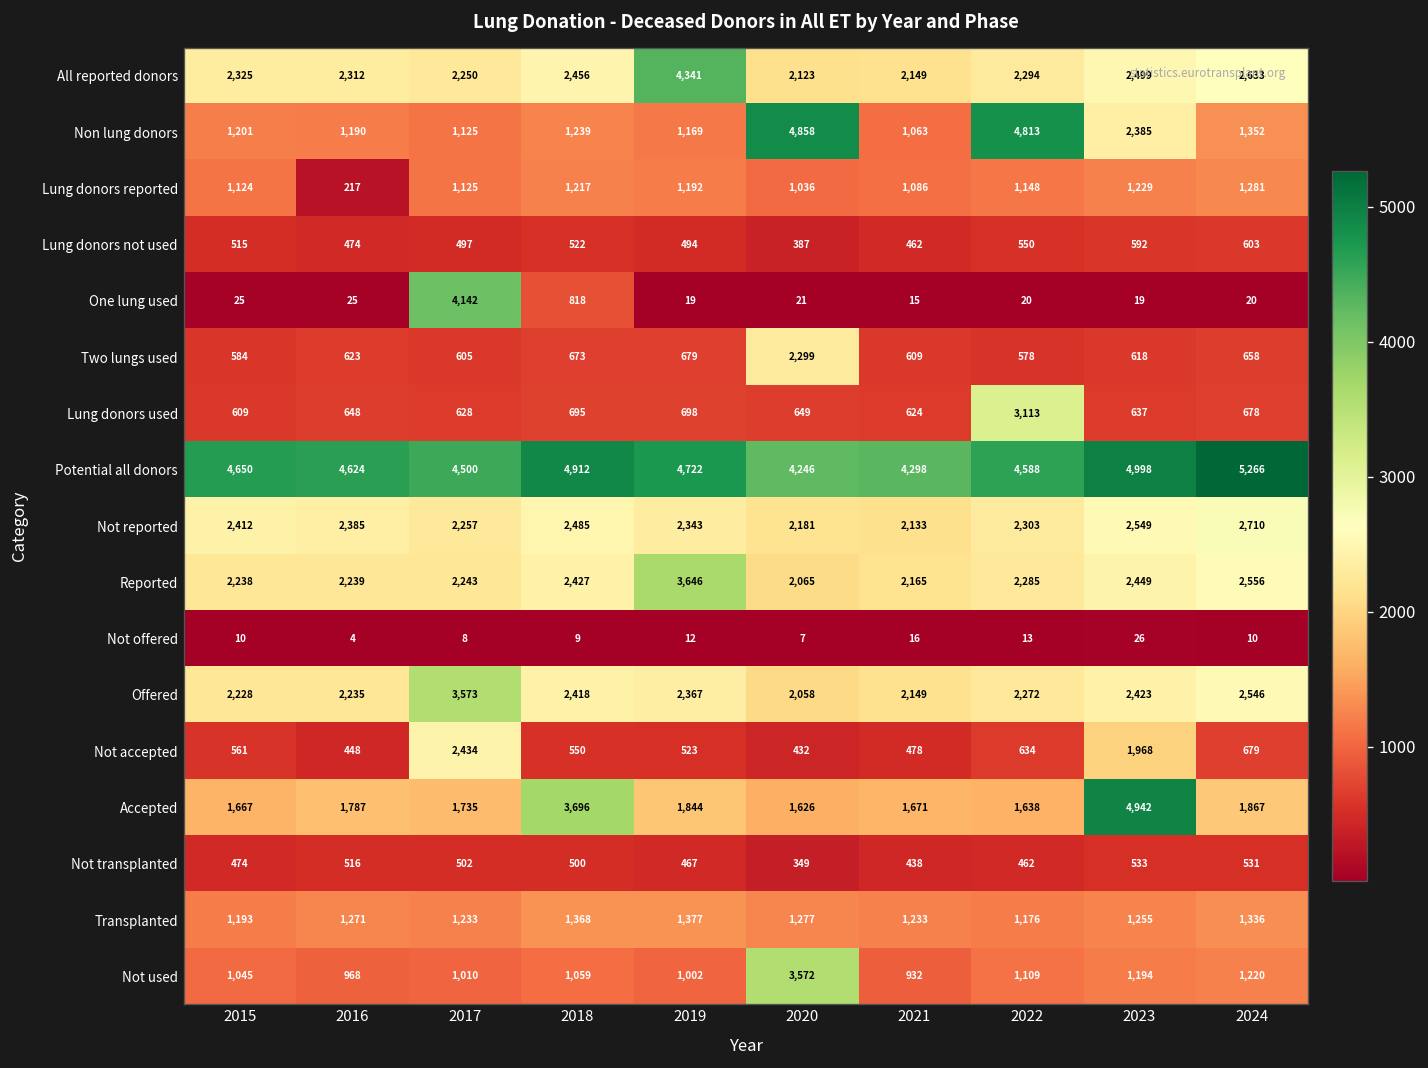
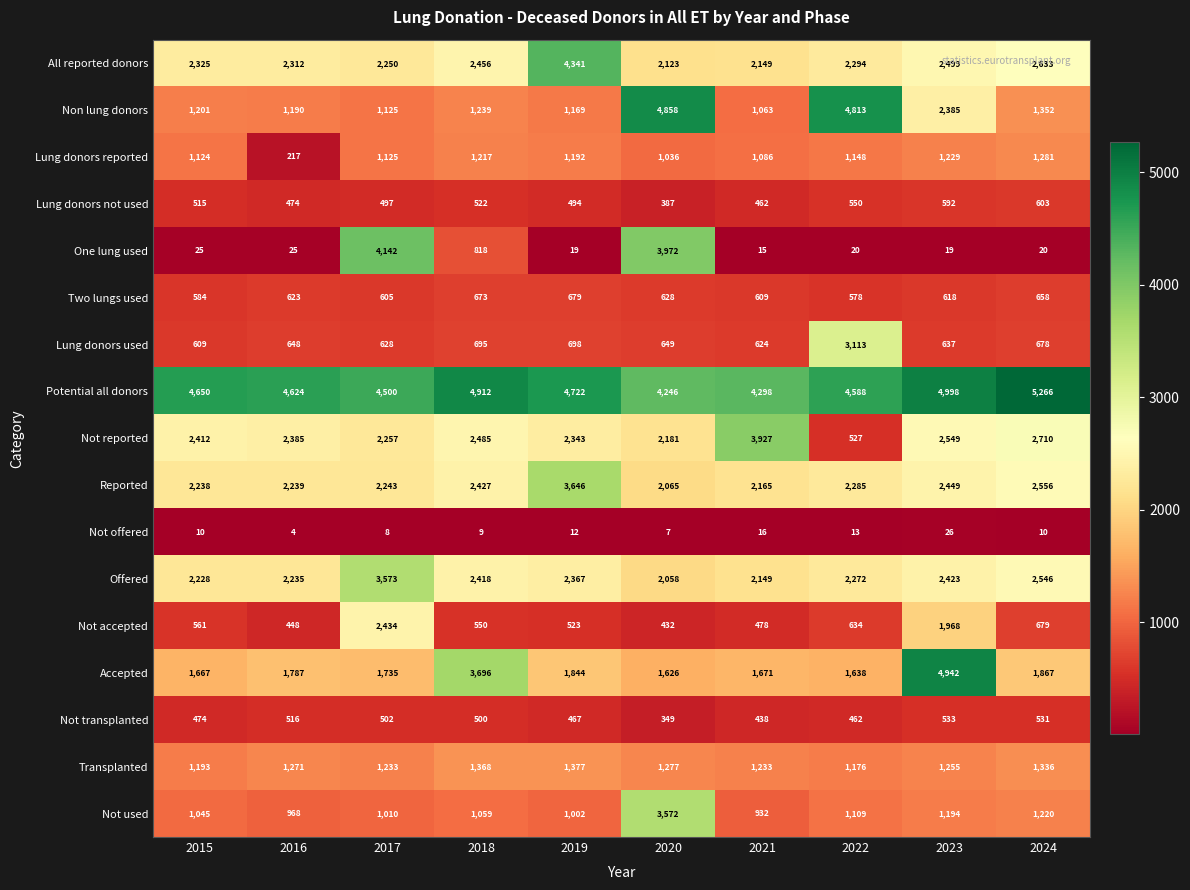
  {
    "All reported donors": {
      "2015": "2,325",
      "2016": "2,312",
      "2017": "2,250",
      "2018": "2,456",
      "2019": "4,341",
      "2020": "2,123",
      "2021": "2,149",
      "2022": "2,294"
    },
    "Non lung donors": {
      "2015": "1,201",
      "2016": "1,190",
      "2017": "1,125",
      "2018": "1,239",
      "2019": "1,169",
      "2020": "4,858",
      "2021": "1,063",
      "2022": "4,813",
      "2023": "2,385",
      "2024": "1,352"
    },
    "Lung donors reported": {
      "2015": "1,124",
      "2016": "217",
      "2017": "1,125",
      "2018": "1,217",
      "2019": "1,192",
      "2020": "1,036",
      "2021": "1,086",
      "2022": "1,148",
      "2023": "1,229",
      "2024": "1,281"
    },
    "Lung donors not used": {
      "2015": "515",
      "2016": "474",
      "2017": "497",
      "2018": "522",
      "2019": "494",
      "2020": "387",
      "2021": "462",
      "2022": "550",
      "2023": "592",
      "2024": "603"
    },
    "One lung used": {
      "2015": "25",
      "2016": "25",
      "2017": "4,142",
      "2018": "818",
      "2019": "19",
-     "2020": "21",
+     "2020": "3,972",
      "2021": "15",
      "2022": "20",
      "2023": "19",
      "2024": "20"
    },
    "Two lungs used": {
      "2015": "584",
      "2016": "623",
      "2017": "605",
      "2018": "673",
      "2019": "679",
-     "2020": "2,299",
+     "2020": "628",
      "2021": "609",
      "2022": "578",
      "2023": "618",
      "2024": "658"
    },
    "Lung donors used": {
      "2015": "609",
      "2016": "648",
      "2017": "628",
      "2018": "695",
      "2019": "698",
      "2020": "649",
      "2021": "624",
      "2022": "3,113",
      "2023": "637",
      "2024": "678"
    },
    "Potential all donors": {
      "2015": "4,650",
      "2016": "4,624",
      "2017": "4,500",
      "2018": "4,912",
      "2019": "4,722",
      "2020": "4,246",
      "2021": "4,298",
      "2022": "4,588",
      "2023": "4,998",
      "2024": "5,266"
    },
    "Not reported": {
      "2015": "2,412",
      "2016": "2,385",
      "2017": "2,257",
      "2018": "2,485",
      "2019": "2,343",
      "2020": "2,181",
-     "2021": "2,133",
-     "2022": "2,303",
+     "2021": "3,927",
+     "2022": "527",
      "2023": "2,549",
      "2024": "2,710"
    },
    "Reported": {
      "2015": "2,238",
      "2016": "2,239",
      "2017": "2,243",
      "2018": "2,427",
      "2019": "3,646",
      "2020": "2,065",
      "2021": "2,165",
      "2022": "2,285",
      "2023": "2,449",
      "2024": "2,556"
    },
    "Not offered": {
      "2015": "10",
      "2016": "4",
      "2017": "8",
      "2018": "9",
      "2019": "12",
      "2020": "7",
      "2021": "16",
      "2022": "13",
      "2023": "26",
      "2024": "10"
    },
    "Offered": {
      "2015": "2,228",
      "2016": "2,235",
      "2017": "3,573",
      "2018": "2,418",
      "2019": "2,367",
      "2020": "2,058",
      "2021": "2,149",
      "2022": "2,272",
      "2023": "2,423",
      "2024": "2,546"
    },
    "Not accepted": {
      "2015": "561",
      "2016": "448",
      "2017": "2,434",
      "2018": "550",
      "2019": "523",
      "2020": "432",
      "2021": "478",
      "2022": "634",
      "2023": "1,968",
      "2024": "679"
    },
    "Accepted": {
      "2015": "1,667",
      "2016": "1,787",
      "2017": "1,735",
      "2018": "3,696",
      "2019": "1,844",
      "2020": "1,626",
      "2021": "1,671",
      "2022": "1,638",
      "2023": "4,942",
      "2024": "1,867"
    },
    "Not transplanted": {
      "2015": "474",
      "2016": "516",
      "2017": "502",
      "2018": "500",
      "2019": "467",
      "2020": "349",
      "2021": "438",
      "2022": "462",
      "2023": "533",
      "2024": "531"
    },
    "Transplanted": {
      "2015": "1,193",
      "2016": "1,271",
      "2017": "1,233",
      "2018": "1,368",
      "2019": "1,377",
      "2020": "1,277",
      "2021": "1,233",
      "2022": "1,176",
      "2023": "1,255",
      "2024": "1,336"
    },
    "Not used": {
      "2015": "1,045",
      "2016": "968",
      "2017": "1,010",
      "2018": "1,059",
      "2019": "1,002",
      "2020": "3,572",
      "2021": "932",
      "2022": "1,109",
      "2023": "1,194",
      "2024": "1,220"
    }
  }
